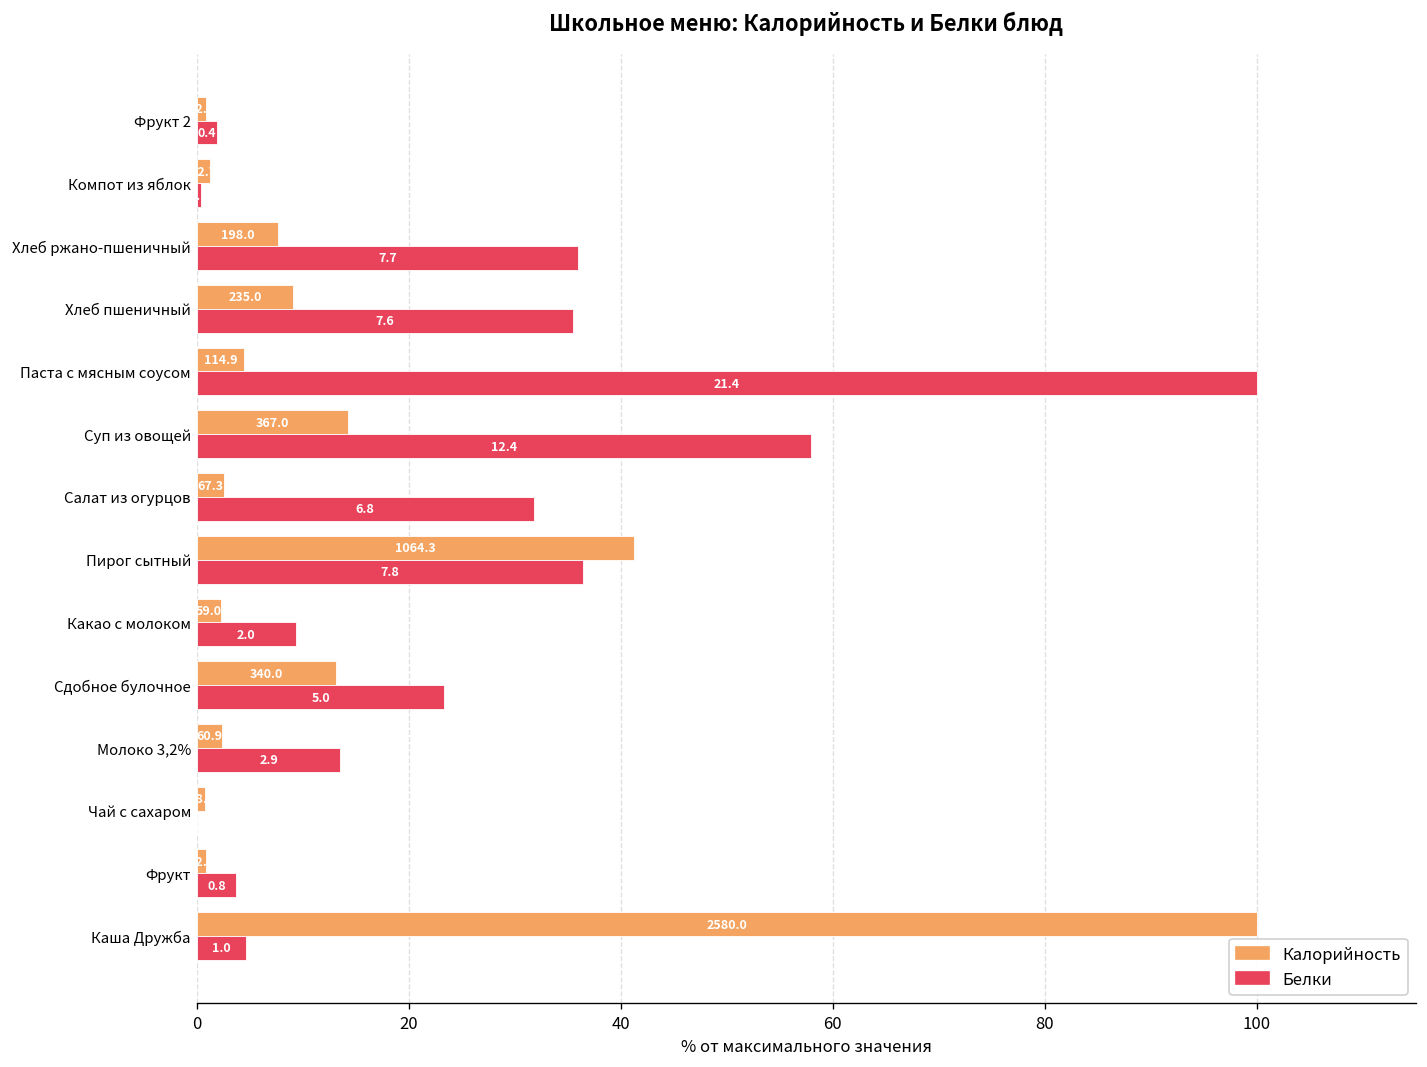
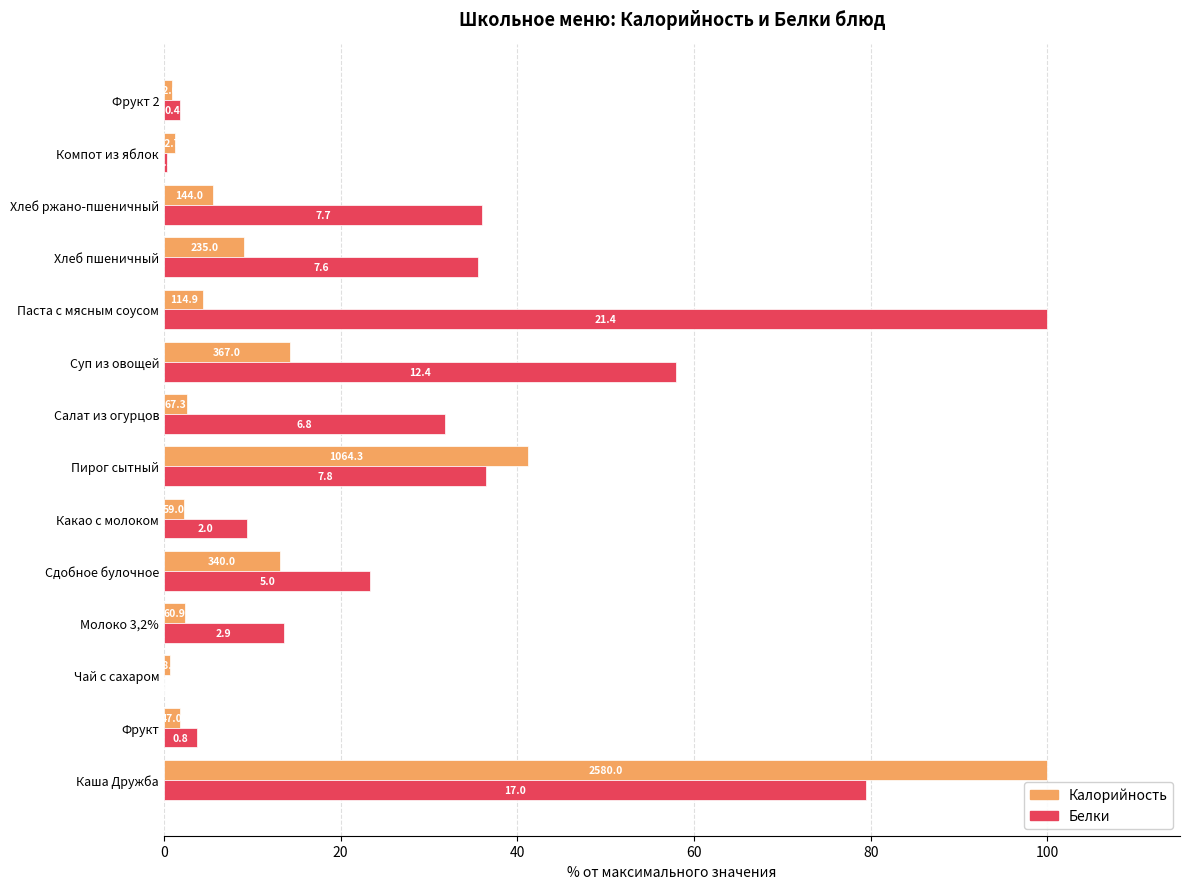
  {
    "Калорийность": {
-     "Хлеб ржано-пшеничный": 198.0,
-     "Фрукт": 1
+     "Хлеб ржано-пшеничный": 144.0,
+     "Фрукт": 2
    },
    "Белки": {
-     "Каша Дружба": 1.0
+     "Каша Дружба": 17.0
    }
  }
